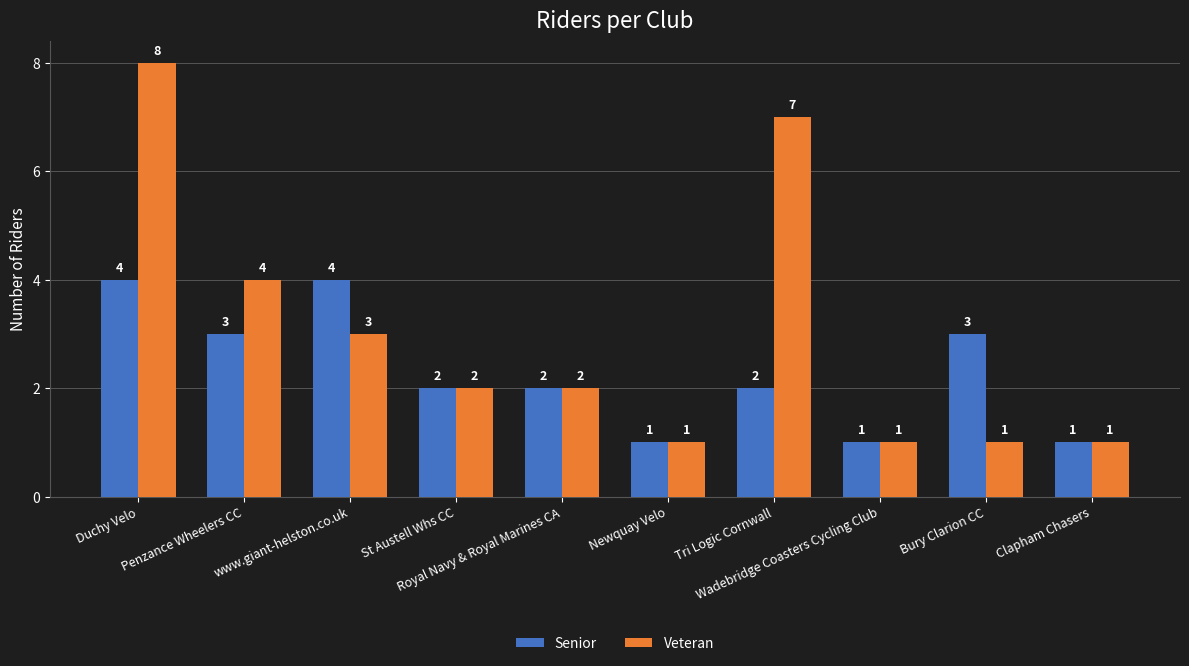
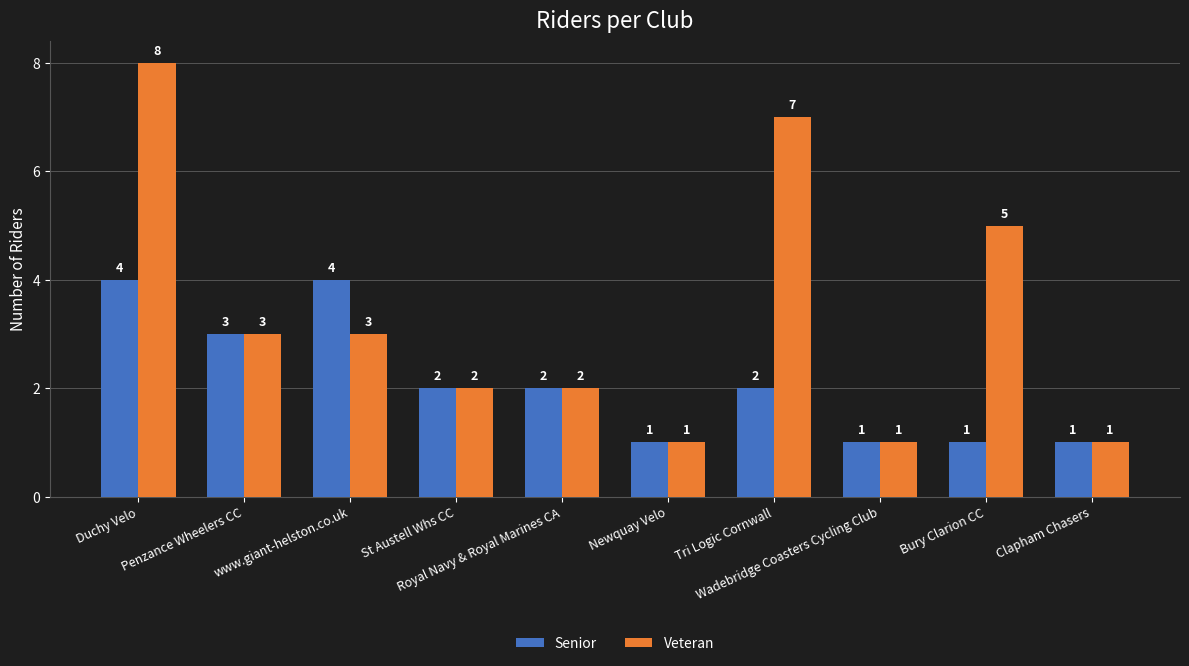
  {
    "Senior": {
      "Duchy Velo": 4,
      "Penzance Wheelers CC": 3,
      "www.giant-helston.co.uk": 4,
      "St Austell Whs CC": 2,
      "Royal Navy & Royal Marines CA": 2,
      "Newquay Velo": 1,
      "Tri Logic Cornwall": 2,
      "Wadebridge Coasters Cycling Club": 1,
-     "Bury Clarion CC": 3,
+     "Bury Clarion CC": 1,
      "Clapham Chasers": 1
    },
    "Veteran": {
      "Duchy Velo": 8,
-     "Penzance Wheelers CC": 4,
+     "Penzance Wheelers CC": 3,
      "www.giant-helston.co.uk": 3,
      "St Austell Whs CC": 2,
      "Royal Navy & Royal Marines CA": 2,
      "Newquay Velo": 1,
      "Tri Logic Cornwall": 7,
      "Wadebridge Coasters Cycling Club": 1,
-     "Bury Clarion CC": 1,
+     "Bury Clarion CC": 5,
      "Clapham Chasers": 1
    }
  }
